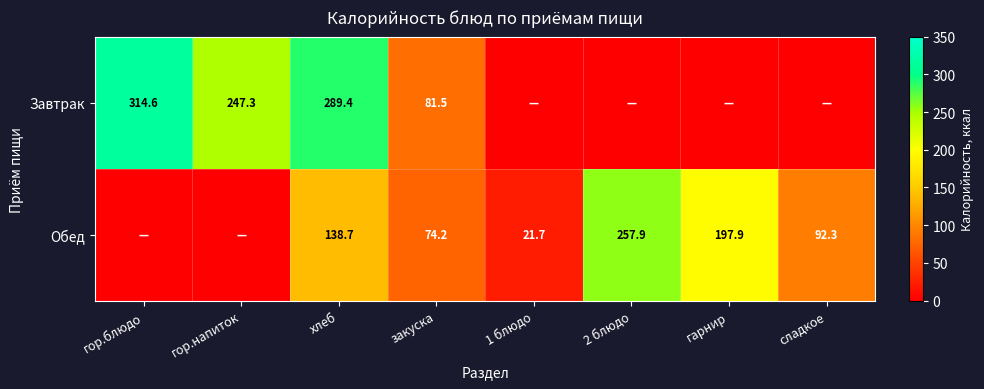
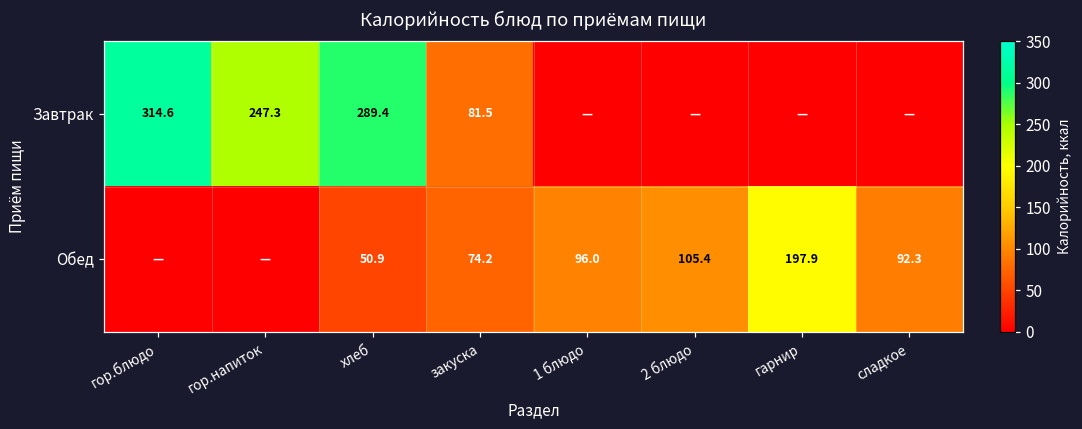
  {
    "Завтрак": {
      "гор.блюдо": 314.6,
      "гор.напиток": 247.3,
      "хлеб": 289.4,
      "закуска": 81.5
    },
    "Обед": {
-     "хлеб": 138.7,
+     "хлеб": 50.9,
      "закуска": 74.2,
-     "1 блюдо": 21.7,
-     "2 блюдо": 257.9,
+     "1 блюдо": 96.0,
+     "2 блюдо": 105.4,
      "гарнир": 197.9,
      "сладкое": 92.3
    }
  }
